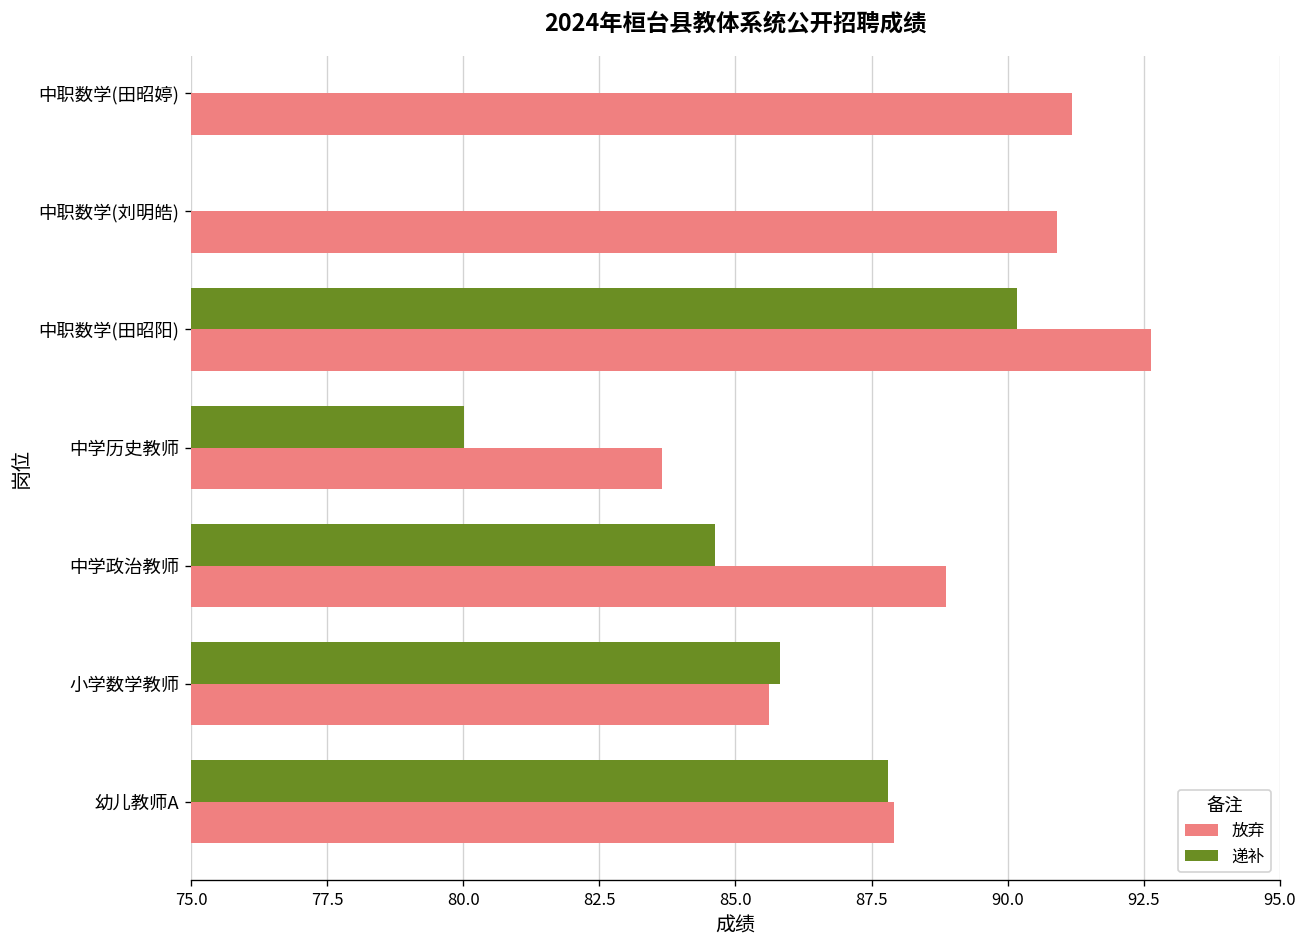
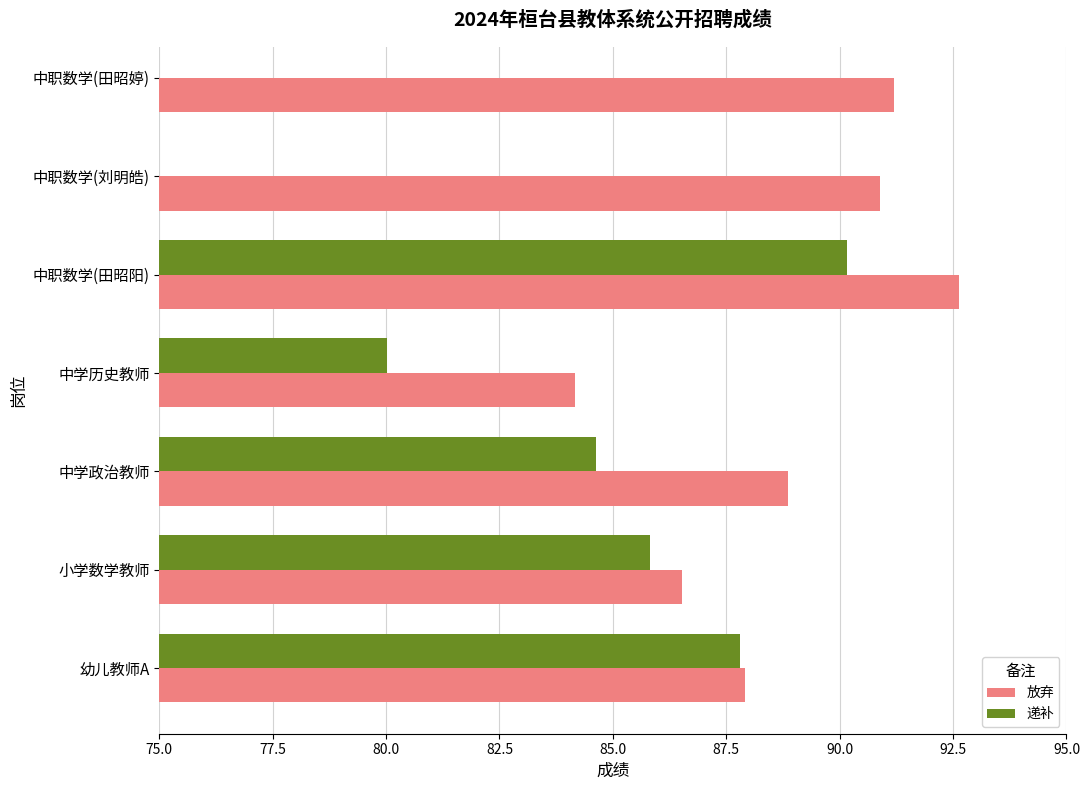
  {
    "放弃": {
      "中职数学(田昭婷)": 91.2,
      "中职数学(刘明皓)": 90.9,
      "中职数学(田昭阳)": 92.6,
-     "中学历史教师": 83.7,
+     "中学历史教师": 84.2,
      "中学政治教师": 88.9,
-     "小学数学教师": 85.6,
+     "小学数学教师": 86.5,
      "幼儿教师A": 87.9
    }
  }
